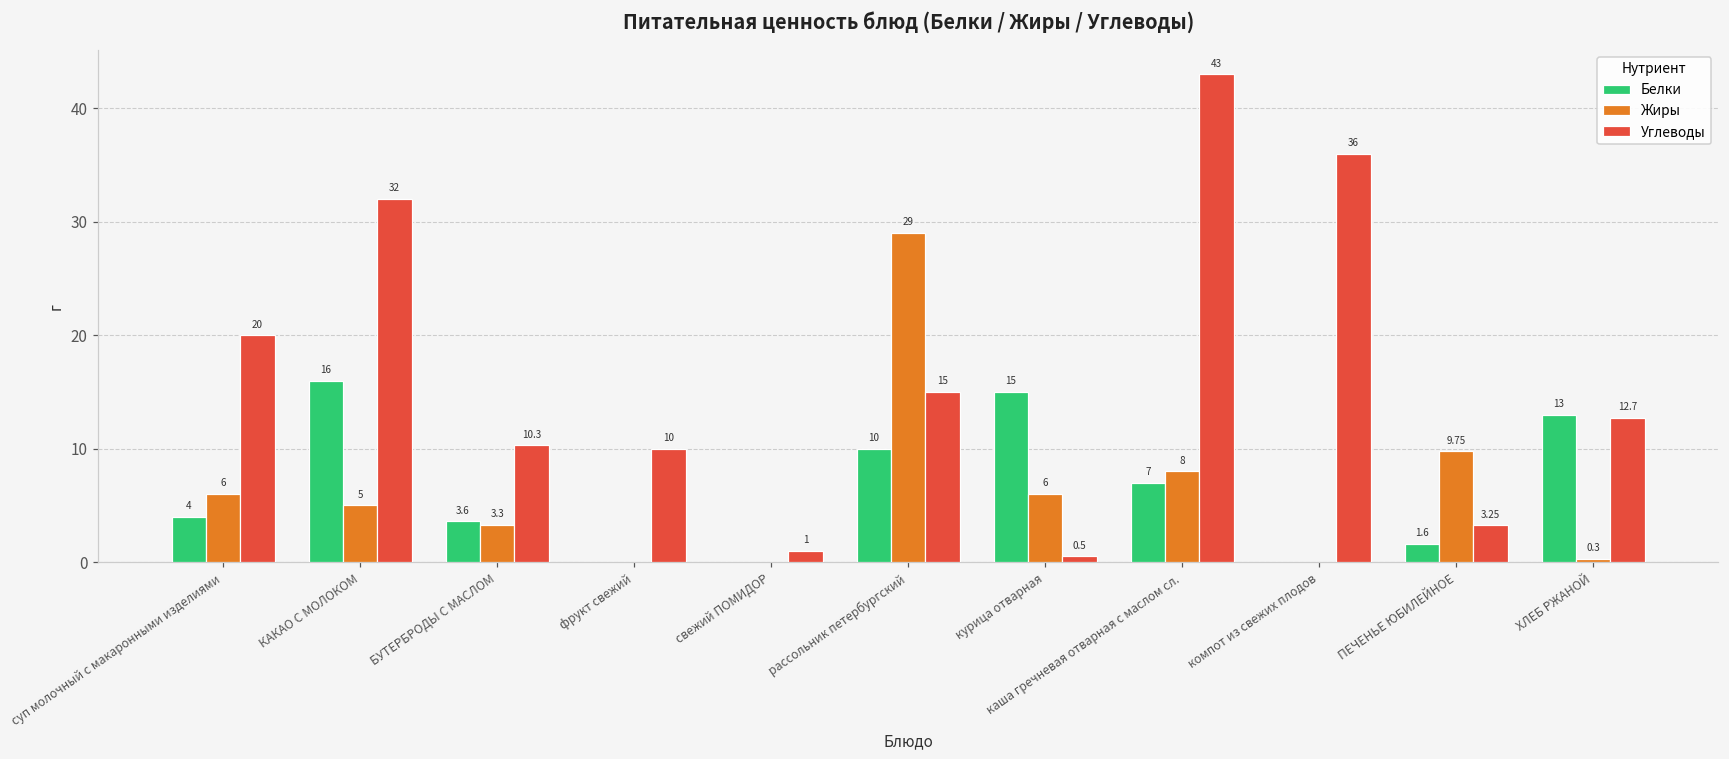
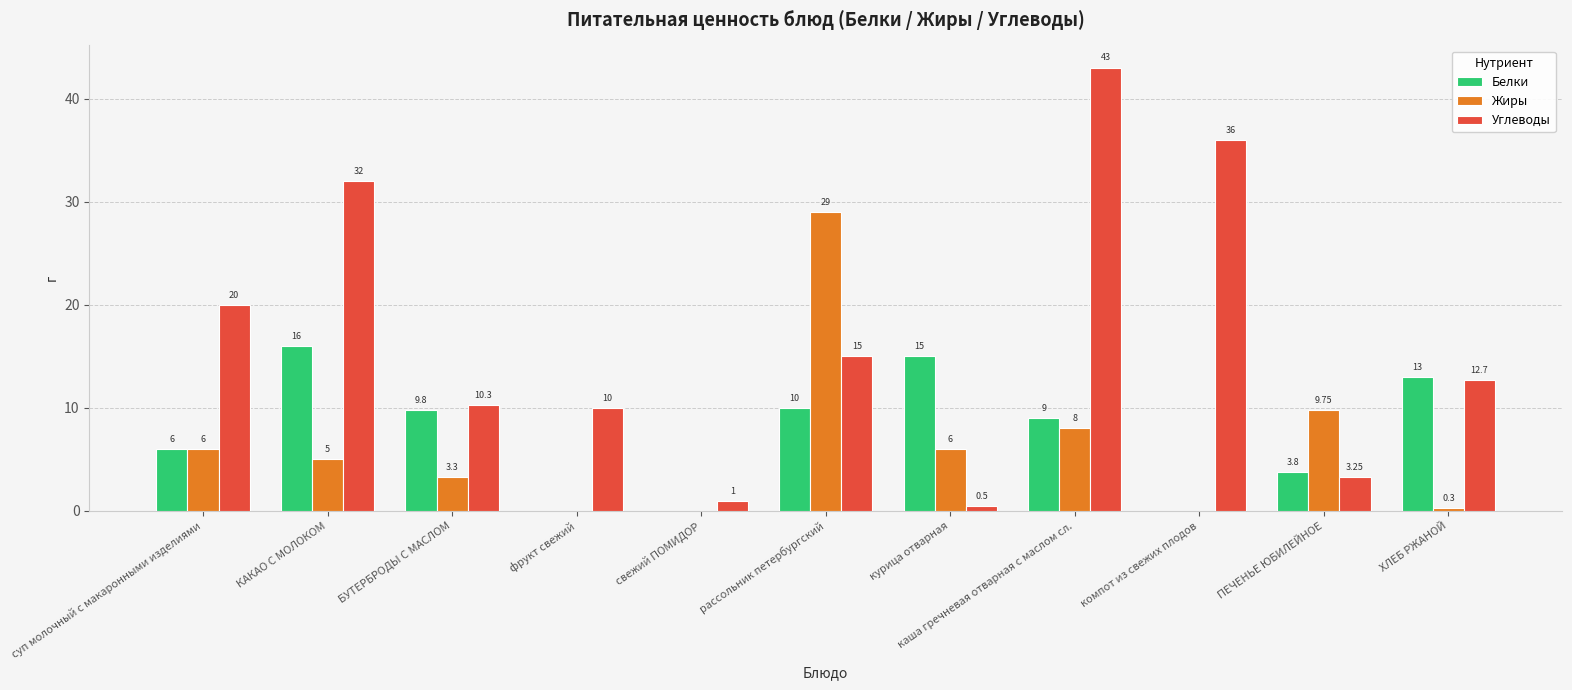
  {
    "Белки": {
-     "суп молочный с макаронными изделиями": 4,
+     "суп молочный с макаронными изделиями": 6,
      "КАКАО С МОЛОКОМ": 16,
-     "БУТЕРБРОДЫ С МАСЛОМ": 3.6,
+     "БУТЕРБРОДЫ С МАСЛОМ": 9.8,
      "рассольник петербургский": 10,
      "курица отварная": 15,
-     "каша гречневая отварная с маслом сл.": 7,
-     "ПЕЧЕНЬЕ ЮБИЛЕЙНОЕ": 1.6,
+     "каша гречневая отварная с маслом сл.": 9,
+     "ПЕЧЕНЬЕ ЮБИЛЕЙНОЕ": 3.8,
      "ХЛЕБ РЖАНОЙ": 13
    }
  }
